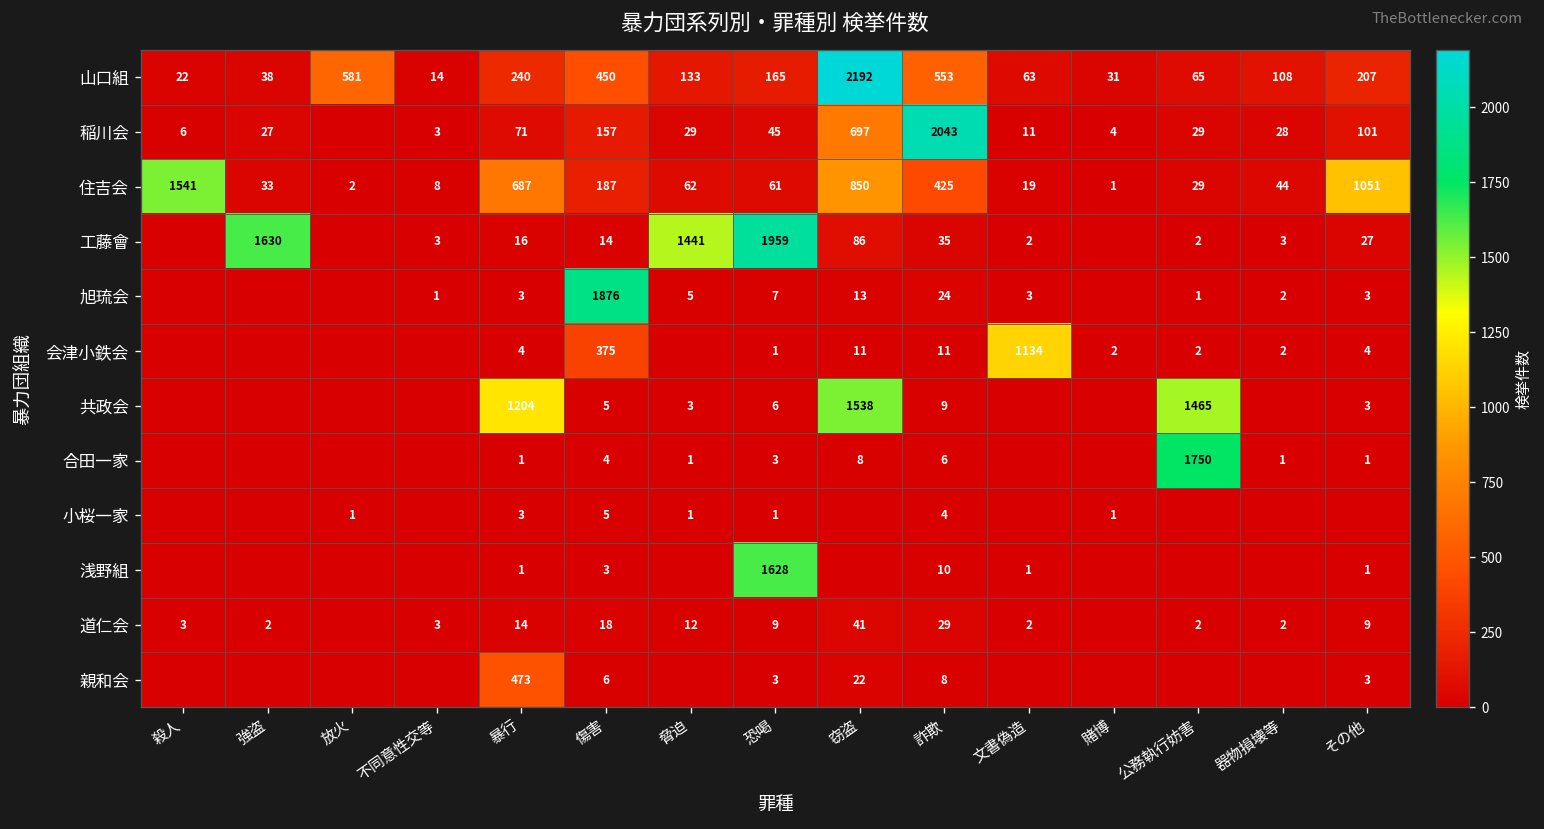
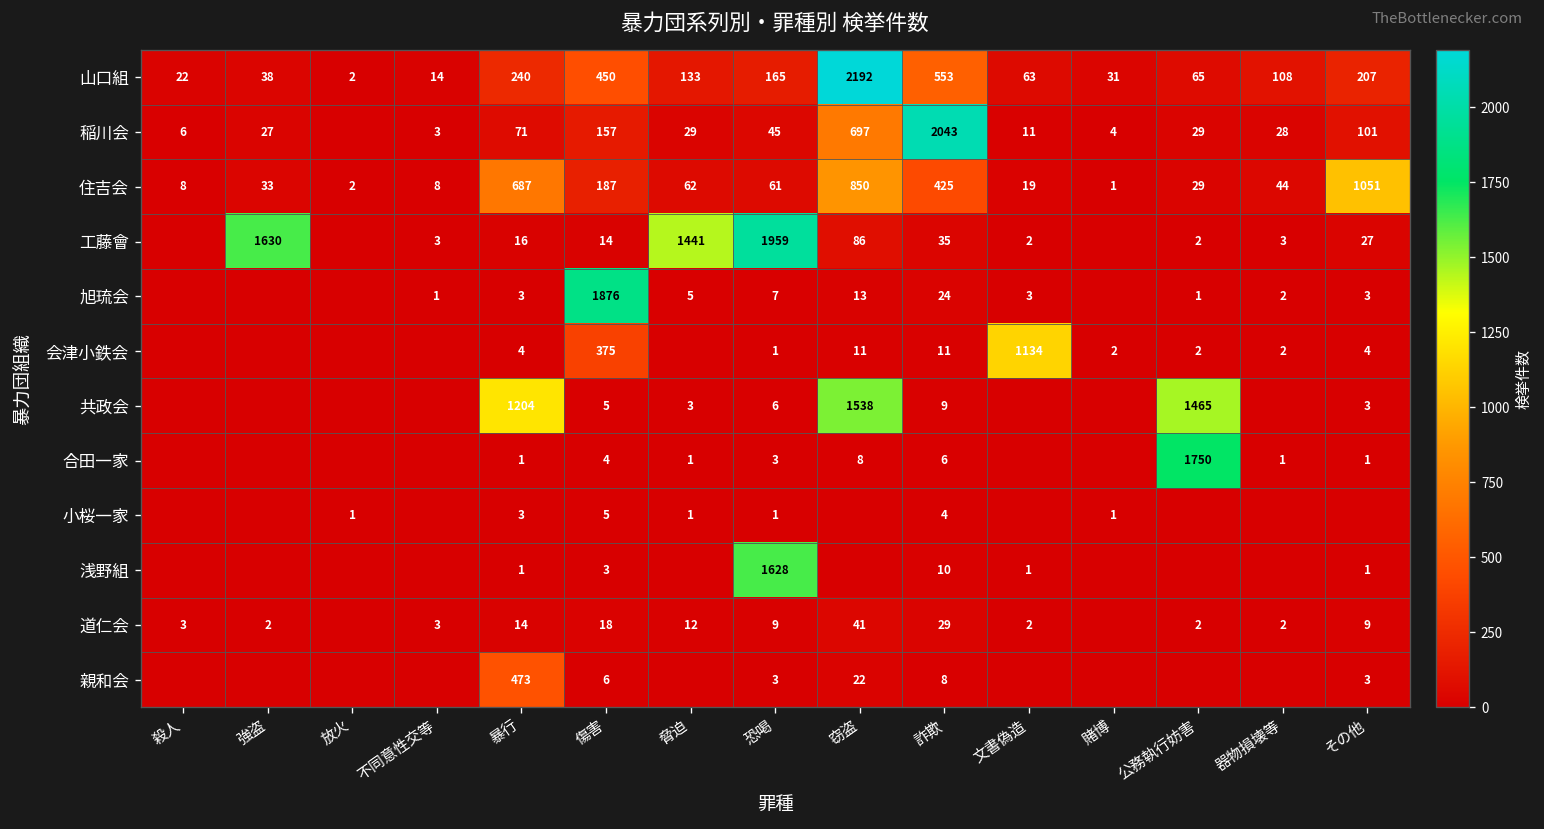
  {
    "山口組": {
      "殺人": 22,
      "強盗": 38,
-     "放火": 581,
+     "放火": 2,
      "不同意性交等": 14,
      "暴行": 240,
      "傷害": 450,
      "脅迫": 133,
      "恐喝": 165,
      "窃盗": 2192,
      "詐欺": 553,
      "文書偽造": 63,
      "賭博": 31,
      "公務執行妨害": 65,
      "器物損壊等": 108,
      "その他": 207
    },
    "稲川会": {
      "殺人": 6,
      "強盗": 27,
      "不同意性交等": 3,
      "暴行": 71,
      "傷害": 157,
      "脅迫": 29,
      "恐喝": 45,
      "窃盗": 697,
      "詐欺": 2043,
      "文書偽造": 11,
      "賭博": 4,
      "公務執行妨害": 29,
      "器物損壊等": 28,
      "その他": 101
    },
    "住吉会": {
-     "殺人": 1541,
+     "殺人": 8,
      "強盗": 33,
      "放火": 2,
      "不同意性交等": 8,
      "暴行": 687,
      "傷害": 187,
      "脅迫": 62,
      "恐喝": 61,
      "窃盗": 850,
      "詐欺": 425,
      "文書偽造": 19,
      "賭博": 1,
      "公務執行妨害": 29,
      "器物損壊等": 44,
      "その他": 1051
    },
    "工藤會": {
      "強盗": 1630,
      "不同意性交等": 3,
      "暴行": 16,
      "傷害": 14,
      "脅迫": 1441,
      "恐喝": 1959,
      "窃盗": 86,
      "詐欺": 35,
      "文書偽造": 2,
      "公務執行妨害": 2,
      "器物損壊等": 3,
      "その他": 27
    },
    "旭琉会": {
      "不同意性交等": 1,
      "暴行": 3,
      "傷害": 1876,
      "脅迫": 5,
      "恐喝": 7,
      "窃盗": 13,
      "詐欺": 24,
      "文書偽造": 3,
      "公務執行妨害": 1,
      "器物損壊等": 2,
      "その他": 3
    },
    "会津小鉄会": {
      "暴行": 4,
      "傷害": 375,
      "恐喝": 1,
      "窃盗": 11,
      "詐欺": 11,
      "文書偽造": 1134,
      "賭博": 2,
      "公務執行妨害": 2,
      "器物損壊等": 2,
      "その他": 4
    },
    "共政会": {
      "暴行": 1204,
      "傷害": 5,
      "脅迫": 3,
      "恐喝": 6,
      "窃盗": 1538,
      "詐欺": 9,
      "公務執行妨害": 1465,
      "その他": 3
    },
    "合田一家": {
      "暴行": 1,
      "傷害": 4,
      "脅迫": 1,
      "恐喝": 3,
      "窃盗": 8,
      "詐欺": 6,
      "公務執行妨害": 1750,
      "器物損壊等": 1,
      "その他": 1
    },
    "小桜一家": {
      "放火": 1,
      "暴行": 3,
      "傷害": 5,
      "脅迫": 1,
      "恐喝": 1,
      "詐欺": 4,
      "賭博": 1
    },
    "浅野組": {
      "暴行": 1,
      "傷害": 3,
      "恐喝": 1628,
      "詐欺": 10,
      "文書偽造": 1,
      "その他": 1
    },
    "道仁会": {
      "殺人": 3,
      "強盗": 2,
      "不同意性交等": 3,
      "暴行": 14,
      "傷害": 18,
      "脅迫": 12,
      "恐喝": 9,
      "窃盗": 41,
      "詐欺": 29,
      "文書偽造": 2,
      "公務執行妨害": 2,
      "器物損壊等": 2,
      "その他": 9
    },
    "親和会": {
      "暴行": 473,
      "傷害": 6,
      "恐喝": 3,
      "窃盗": 22,
      "詐欺": 8,
      "その他": 3
    }
  }
